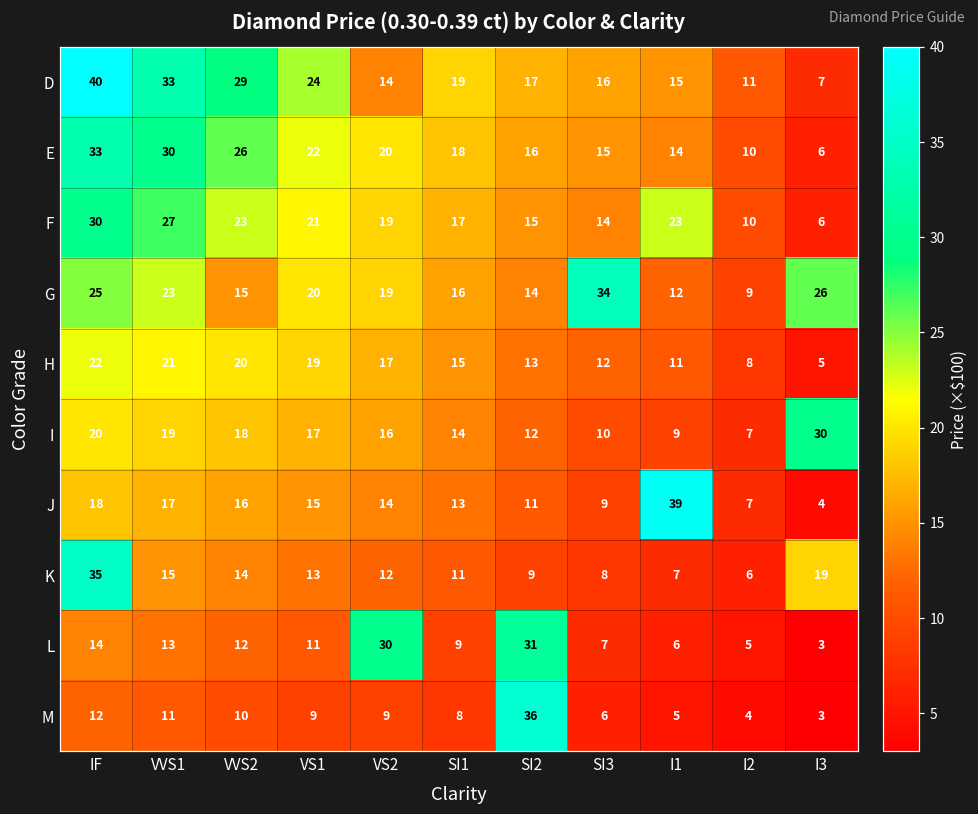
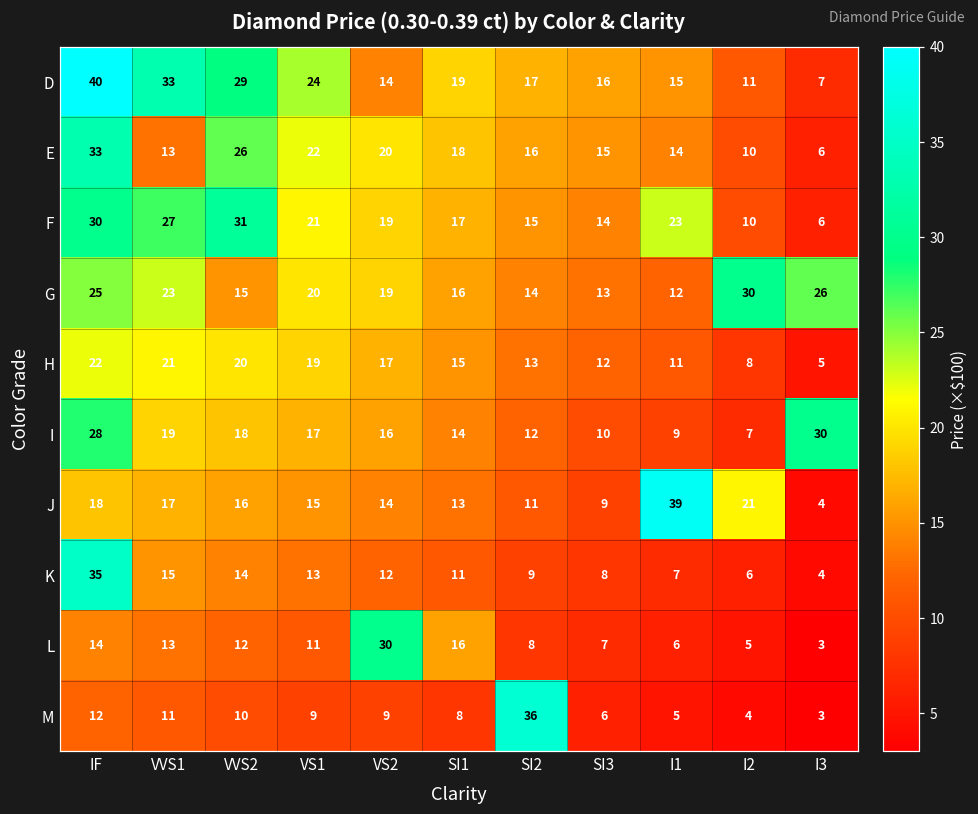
  {
    "D": {
      "IF": 40,
      "VVS1": 33,
      "VVS2": 29,
      "VS1": 24,
      "VS2": 14,
      "SI1": 19,
      "SI2": 17,
      "SI3": 16,
      "I1": 15,
      "I2": 11,
      "I3": 7
    },
    "E": {
      "IF": 33,
-     "VVS1": 30,
+     "VVS1": 13,
      "VVS2": 26,
      "VS1": 22,
      "VS2": 20,
      "SI1": 18,
      "SI2": 16,
      "SI3": 15,
      "I1": 14,
      "I2": 10,
      "I3": 6
    },
    "F": {
      "IF": 30,
      "VVS1": 27,
-     "VVS2": 23,
+     "VVS2": 31,
      "VS1": 21,
      "VS2": 19,
      "SI1": 17,
      "SI2": 15,
      "SI3": 14,
      "I1": 23,
      "I2": 10,
      "I3": 6
    },
    "G": {
      "IF": 25,
      "VVS1": 23,
      "VVS2": 15,
      "VS1": 20,
      "VS2": 19,
      "SI1": 16,
      "SI2": 14,
-     "SI3": 34,
+     "SI3": 13,
      "I1": 12,
-     "I2": 9,
+     "I2": 30,
      "I3": 26
    },
    "H": {
      "IF": 22,
      "VVS1": 21,
      "VVS2": 20,
      "VS1": 19,
      "VS2": 17,
      "SI1": 15,
      "SI2": 13,
      "SI3": 12,
      "I1": 11,
      "I2": 8,
      "I3": 5
    },
    "I": {
-     "IF": 20,
+     "IF": 28,
      "VVS1": 19,
      "VVS2": 18,
      "VS1": 17,
      "VS2": 16,
      "SI1": 14,
      "SI2": 12,
      "SI3": 10,
      "I1": 9,
      "I2": 7,
      "I3": 30
    },
    "J": {
      "IF": 18,
      "VVS1": 17,
      "VVS2": 16,
      "VS1": 15,
      "VS2": 14,
      "SI1": 13,
      "SI2": 11,
      "SI3": 9,
      "I1": 39,
-     "I2": 7,
+     "I2": 21,
      "I3": 4
    },
    "K": {
      "IF": 35,
      "VVS1": 15,
      "VVS2": 14,
      "VS1": 13,
      "VS2": 12,
      "SI1": 11,
      "SI2": 9,
      "SI3": 8,
      "I1": 7,
      "I2": 6,
-     "I3": 19
+     "I3": 4
    },
    "L": {
      "IF": 14,
      "VVS1": 13,
      "VVS2": 12,
      "VS1": 11,
      "VS2": 30,
-     "SI1": 9,
-     "SI2": 31,
+     "SI1": 16,
+     "SI2": 8,
      "SI3": 7,
      "I1": 6,
      "I2": 5,
      "I3": 3
    },
    "M": {
      "IF": 12,
      "VVS1": 11,
      "VVS2": 10,
      "VS1": 9,
      "VS2": 9,
      "SI1": 8,
      "SI2": 36,
      "SI3": 6,
      "I1": 5,
      "I2": 4,
      "I3": 3
    }
  }
